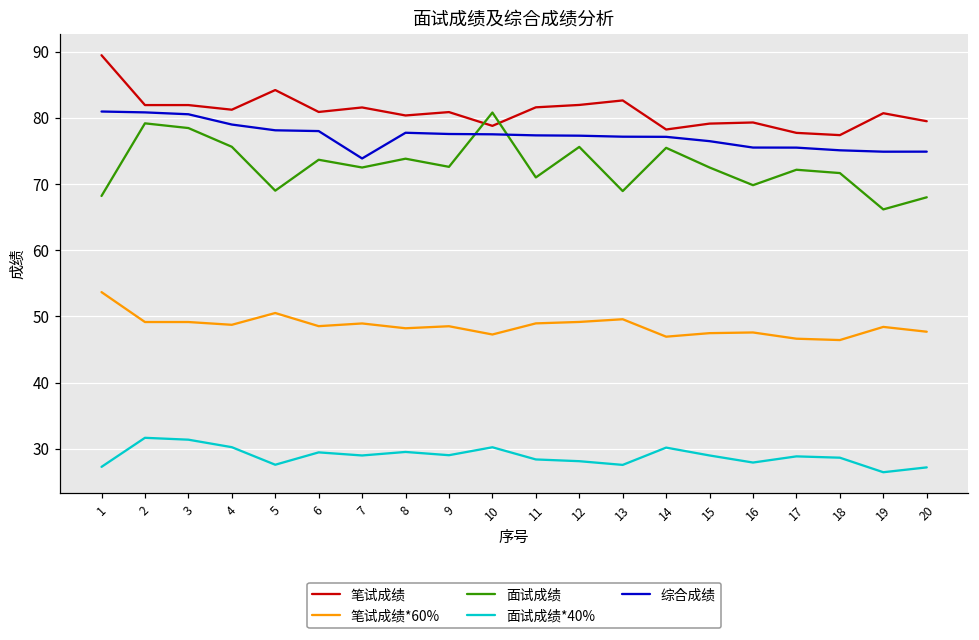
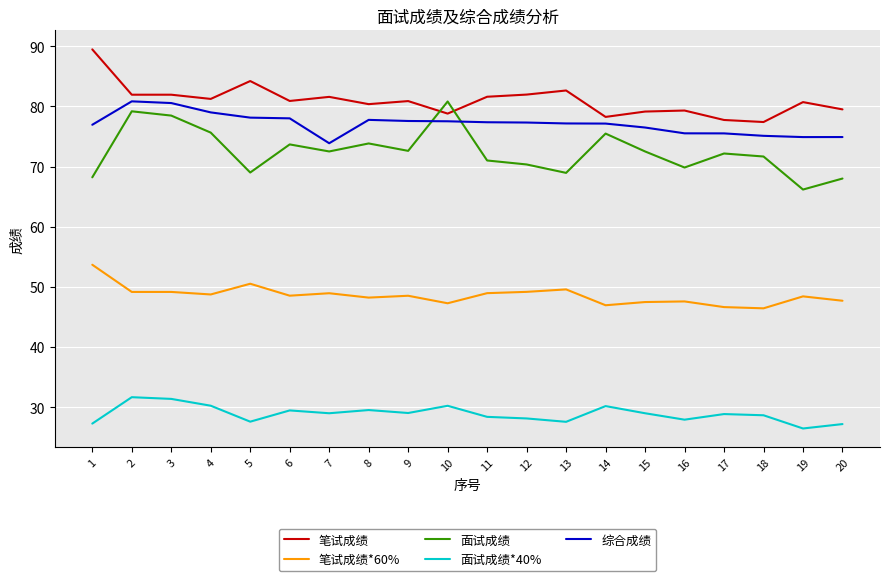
  {
    "笔试成绩": {
      "1": 89,
      "2": 82,
      "3": 82,
      "4": 81,
      "5": 84,
      "6": 81,
      "7": 82,
      "8": 80,
      "9": 81,
      "10": 79,
      "11": 82,
      "12": 82,
      "13": 83,
      "14": 78,
      "15": 79,
      "16": 79,
      "17": 78,
      "18": 77,
      "19": 81,
      "20": 79
    },
    "笔试成绩*60%": {
      "1": 54,
      "2": 49,
      "3": 49,
      "4": 49,
      "5": 51,
      "6": 49,
      "7": 49,
      "8": 48,
      "9": 49,
      "10": 47,
      "11": 49,
      "12": 49,
      "13": 50,
      "14": 47,
      "15": 47,
      "16": 48,
      "17": 47,
      "18": 46,
      "19": 48,
      "20": 48
    },
    "面试成绩": {
      "1": 68,
      "2": 79,
      "3": 78,
      "4": 76,
      "5": 69,
      "6": 74,
      "7": 73,
      "8": 74,
      "9": 73,
      "10": 81,
      "11": 71,
-     "12": 76,
+     "12": 70,
      "13": 69,
      "14": 75,
      "15": 73,
      "16": 70,
      "17": 72,
      "18": 72,
      "19": 66,
      "20": 68
    },
    "面试成绩*40%": {
      "1": 27,
      "2": 32,
      "3": 31,
      "4": 30,
      "5": 28,
      "6": 29,
      "7": 29,
      "8": 30,
      "9": 29,
      "10": 30,
      "11": 28,
      "12": 28,
      "13": 28,
      "14": 30,
      "15": 29,
      "16": 28,
      "17": 29,
      "18": 29,
      "19": 26,
      "20": 27
    },
    "综合成绩": {
-     "1": 81,
+     "1": 77,
      "2": 81,
      "3": 81,
      "4": 79,
      "5": 78,
      "6": 78,
      "7": 74,
      "8": 78,
      "9": 78,
      "10": 78,
      "11": 77,
      "12": 77,
      "13": 77,
      "14": 77,
      "15": 76,
      "16": 76,
      "17": 76,
      "18": 75,
      "19": 75,
      "20": 75
    }
  }
